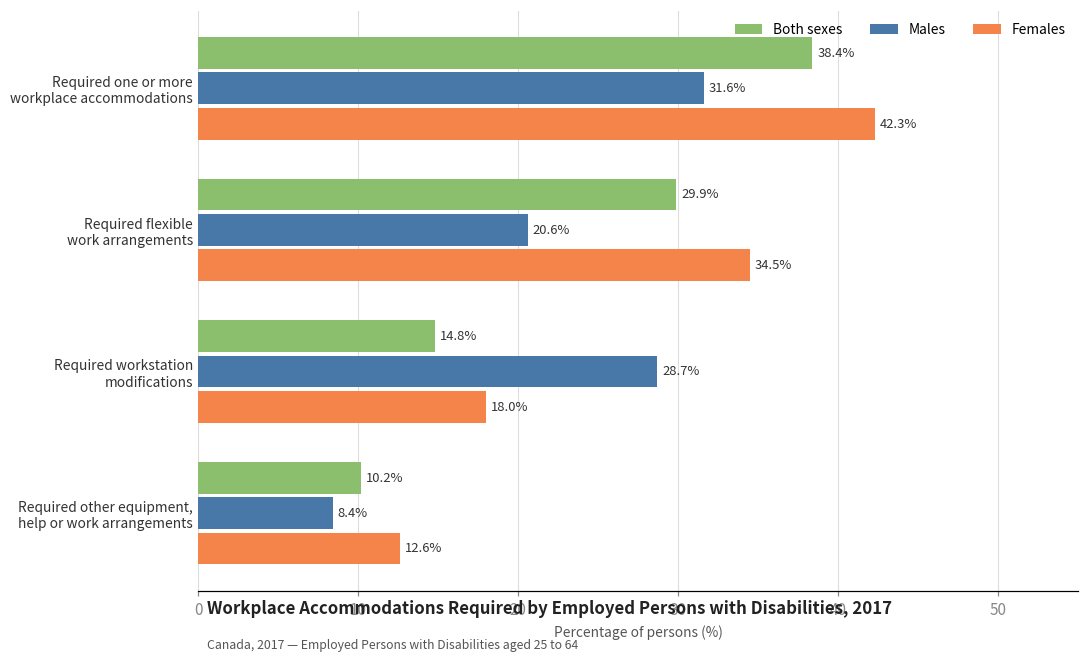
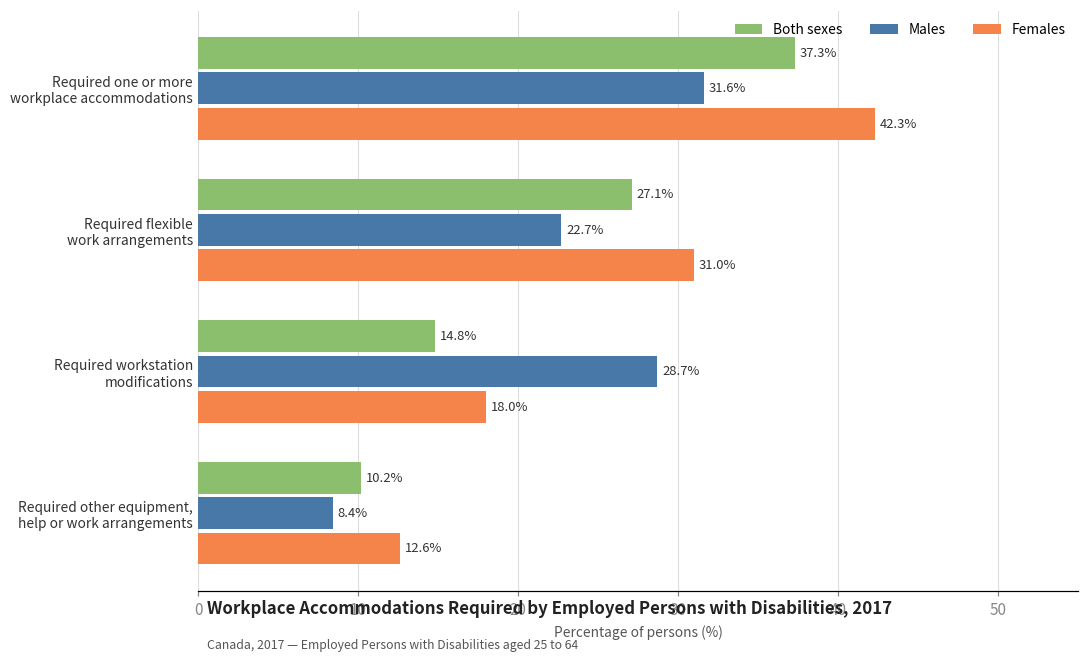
  {
    "Both sexes": {
-     "Required one or more workplace accommodations": "38.4%",
-     "Required flexible work arrangements": "29.9%",
+     "Required one or more workplace accommodations": "37.3%",
+     "Required flexible work arrangements": "27.1%",
      "Required workstation modifications": "14.8%",
      "Required other equipment, help or work arrangements": "10.2%"
    },
    "Males": {
      "Required one or more workplace accommodations": "31.6%",
-     "Required flexible work arrangements": "20.6%",
+     "Required flexible work arrangements": "22.7%",
      "Required workstation modifications": "28.7%",
      "Required other equipment, help or work arrangements": "8.4%"
    },
    "Females": {
      "Required one or more workplace accommodations": "42.3%",
-     "Required flexible work arrangements": "34.5%",
+     "Required flexible work arrangements": "31.0%",
      "Required workstation modifications": "18.0%",
      "Required other equipment, help or work arrangements": "12.6%"
    }
  }
